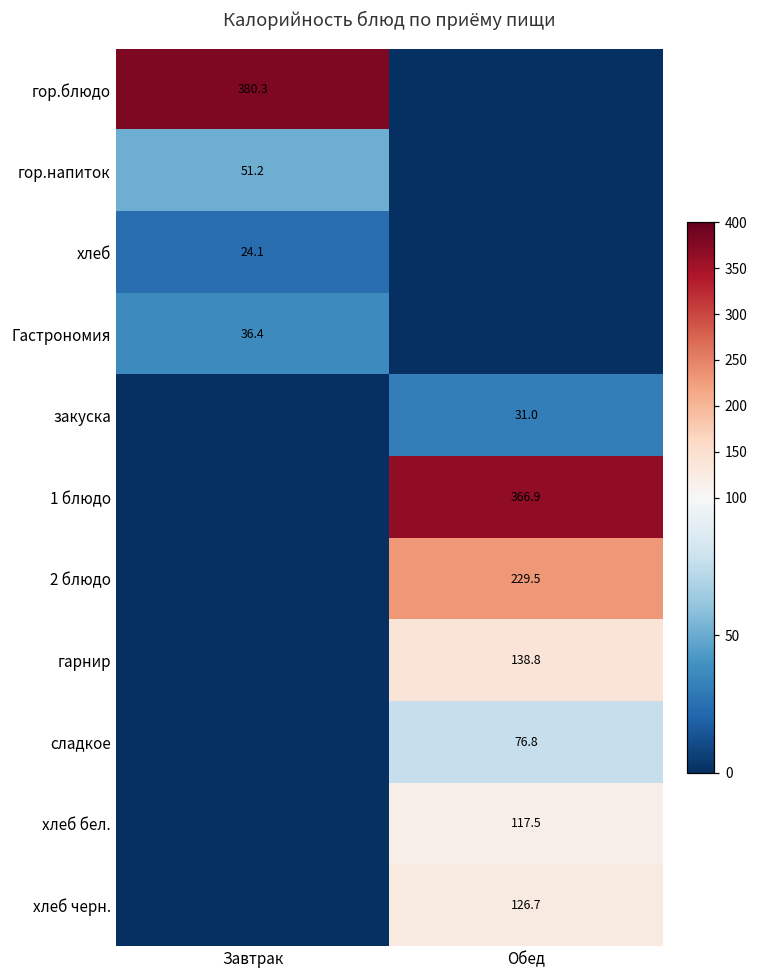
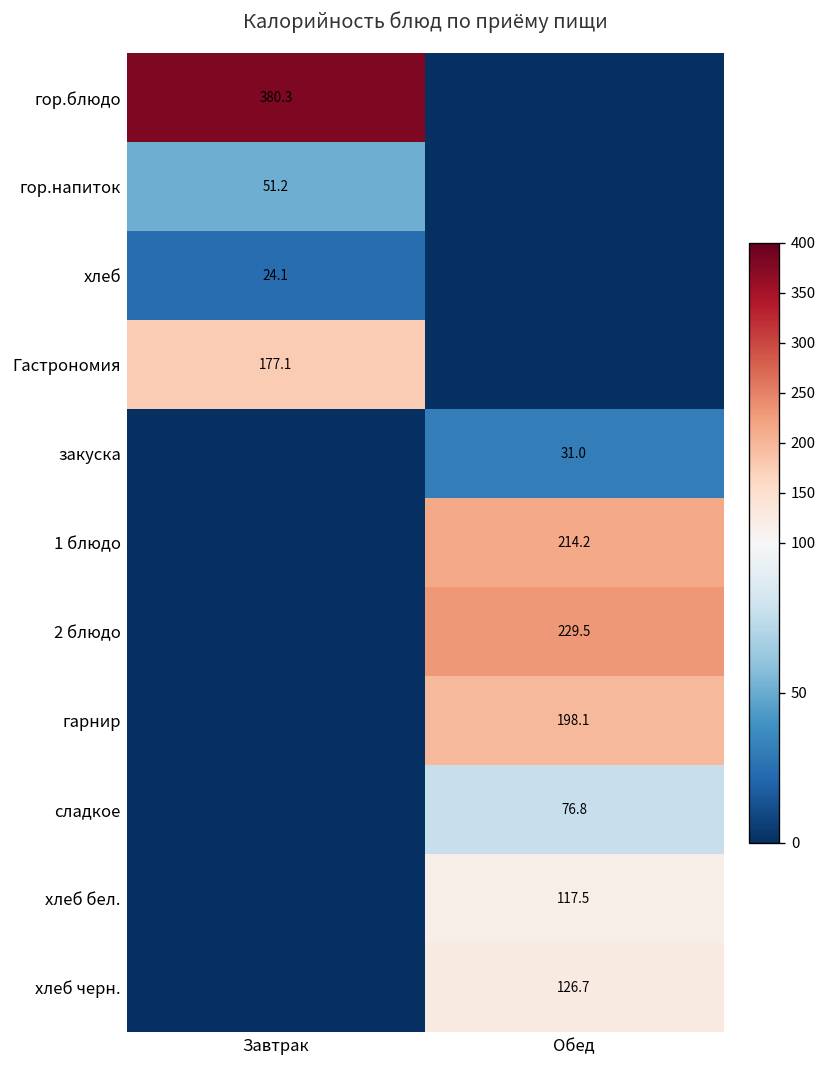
  {
    "гор.блюдо": {
      "Завтрак": 380.3
    },
    "гор.напиток": {
      "Завтрак": 51.2
    },
    "хлеб": {
      "Завтрак": 24.1
    },
    "Гастрономия": {
-     "Завтрак": 36.4
+     "Завтрак": 177.1
    },
    "закуска": {
      "Обед": 31.0
    },
    "1 блюдо": {
-     "Обед": 366.9
+     "Обед": 214.2
    },
    "2 блюдо": {
      "Обед": 229.5
    },
    "гарнир": {
-     "Обед": 138.8
+     "Обед": 198.1
    },
    "сладкое": {
      "Обед": 76.8
    },
    "хлеб бел.": {
      "Обед": 117.5
    },
    "хлеб черн.": {
      "Обед": 126.7
    }
  }
